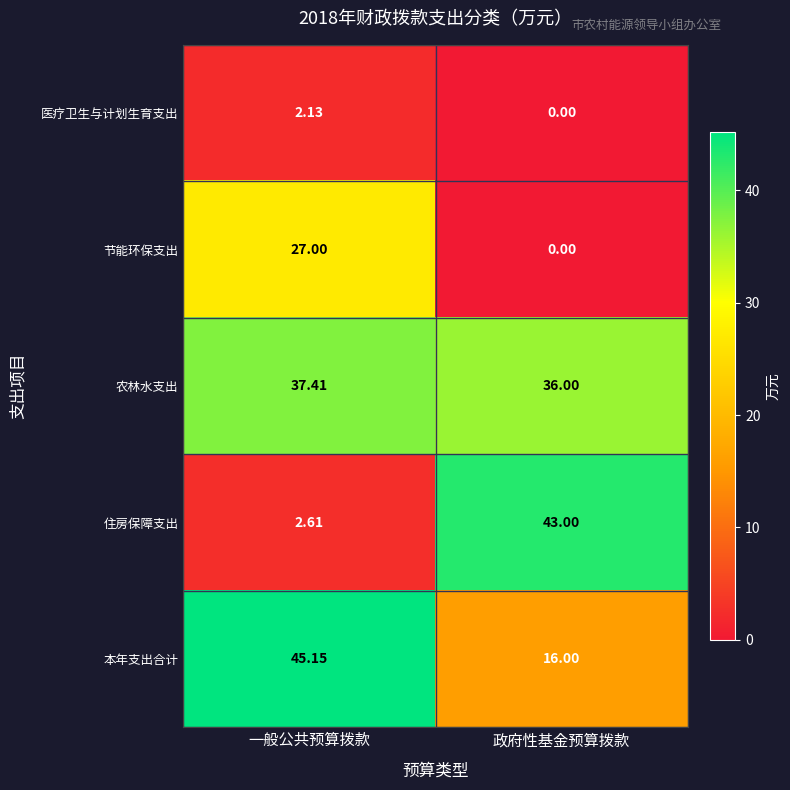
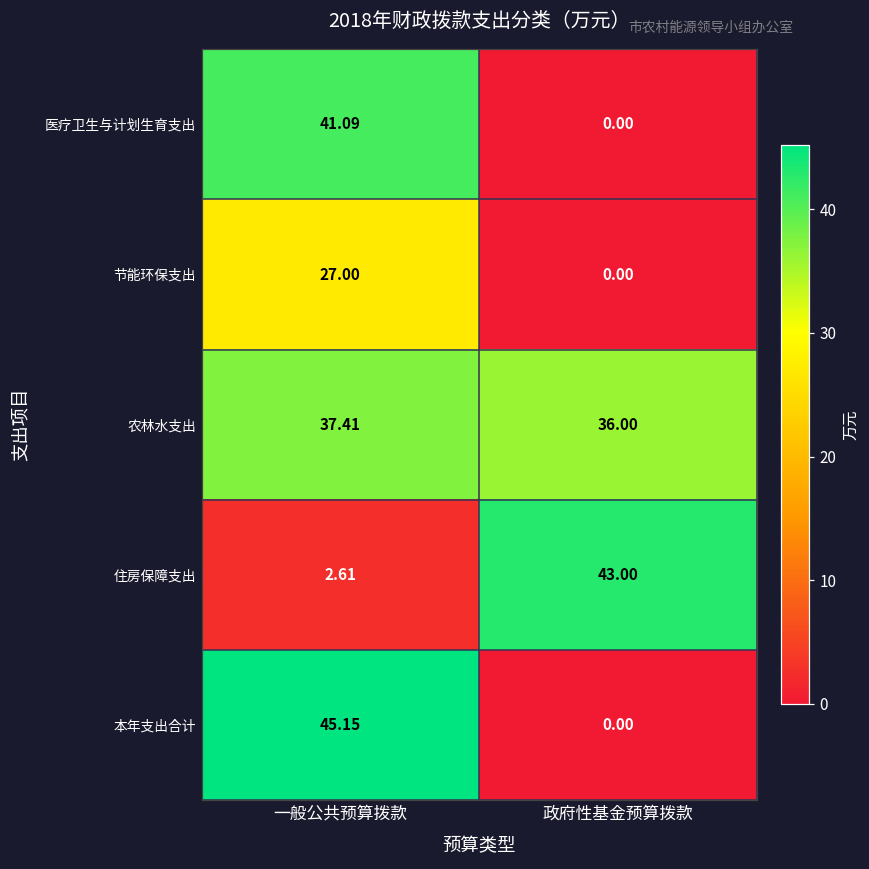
  {
    "医疗卫生与计划生育支出": {
-     "一般公共预算拨款": 2.13,
+     "一般公共预算拨款": 41.09,
      "政府性基金预算拨款": 0.00
    },
    "节能环保支出": {
      "一般公共预算拨款": 27.00,
      "政府性基金预算拨款": 0.00
    },
    "农林水支出": {
      "一般公共预算拨款": 37.41,
      "政府性基金预算拨款": 36.00
    },
    "住房保障支出": {
      "一般公共预算拨款": 2.61,
      "政府性基金预算拨款": 43.00
    },
    "本年支出合计": {
      "一般公共预算拨款": 45.15,
-     "政府性基金预算拨款": 16.00
+     "政府性基金预算拨款": 0.00
    }
  }
